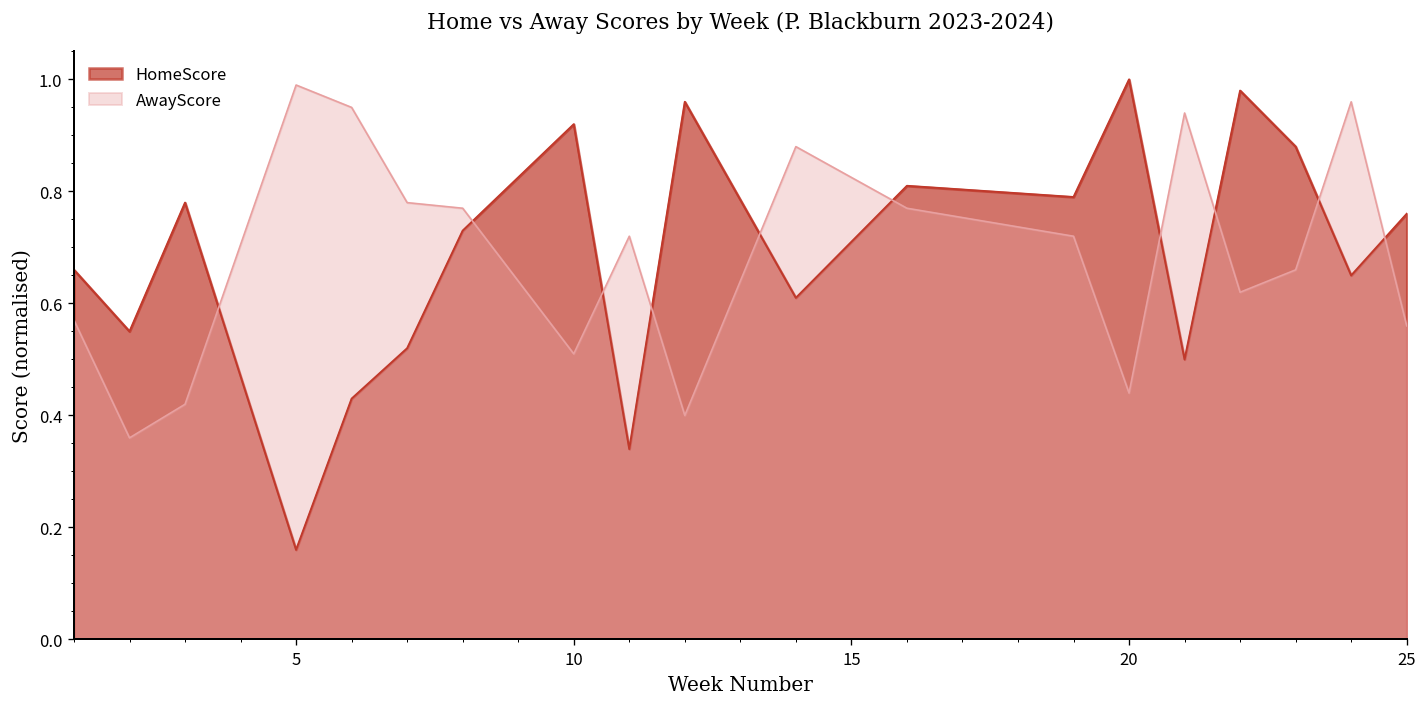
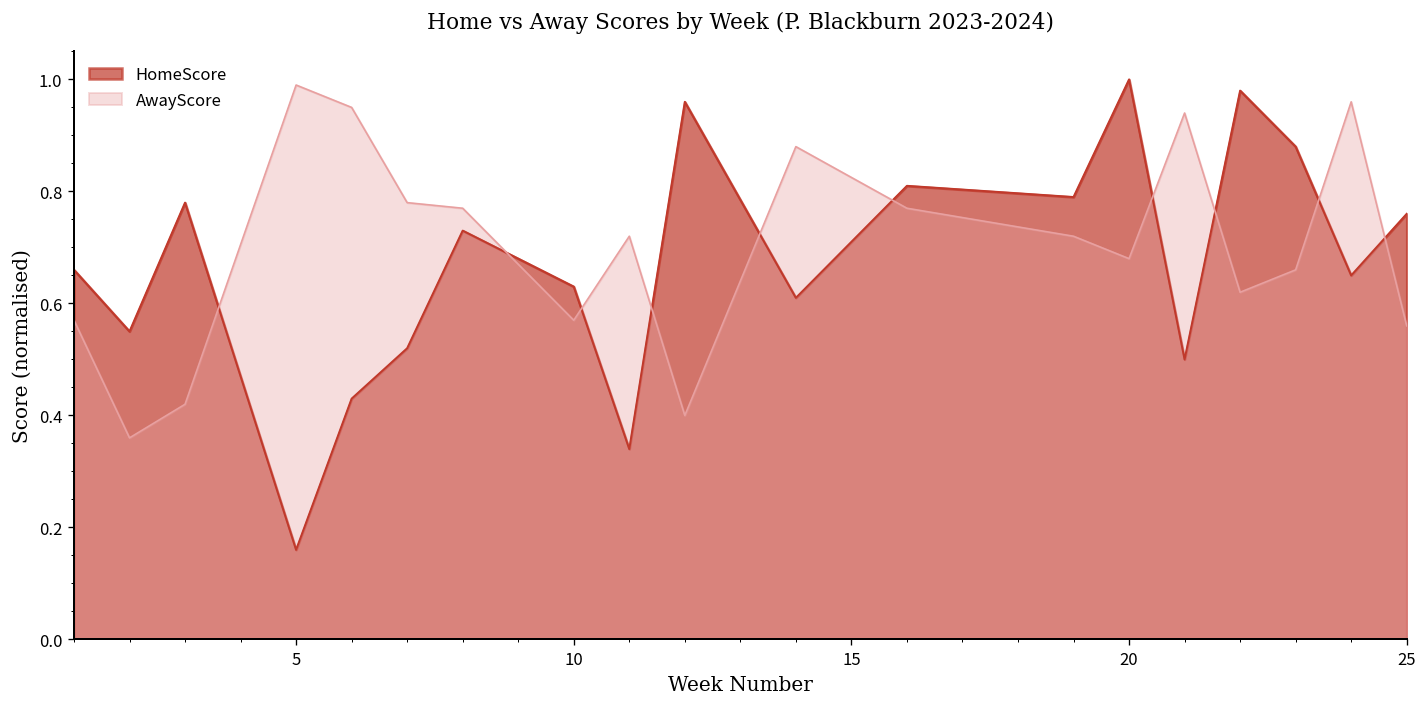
  {
    "HomeScore": {
      "5": 0.16,
-     "10": 0.92,
+     "10": 0.63,
      "20": 1.00,
      "25": 0.76
    },
    "AwayScore": {
      "5": 0.99,
-     "10": 0.51,
-     "20": 0.44,
+     "10": 0.57,
+     "20": 0.68,
      "25": 0.56
    }
  }
